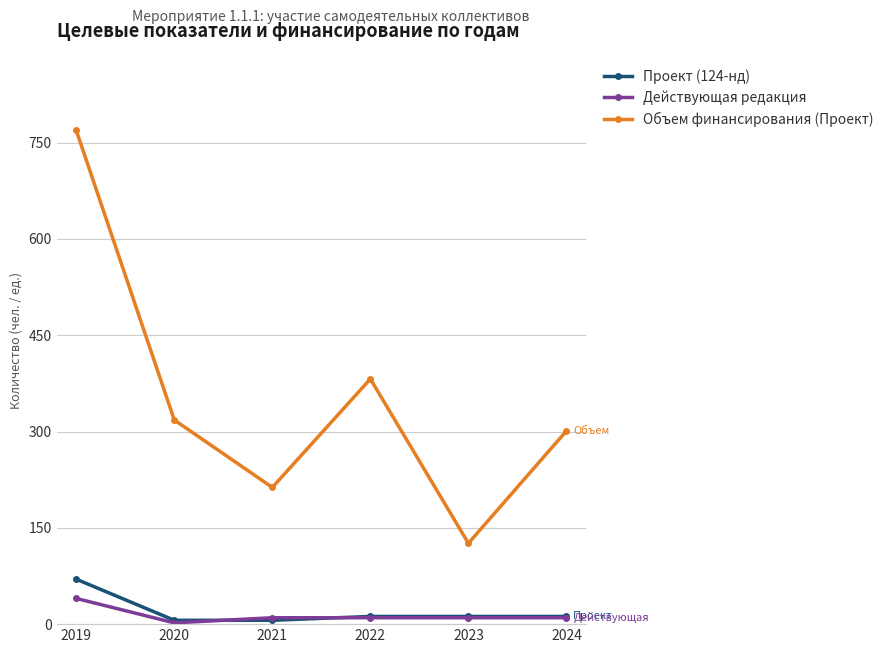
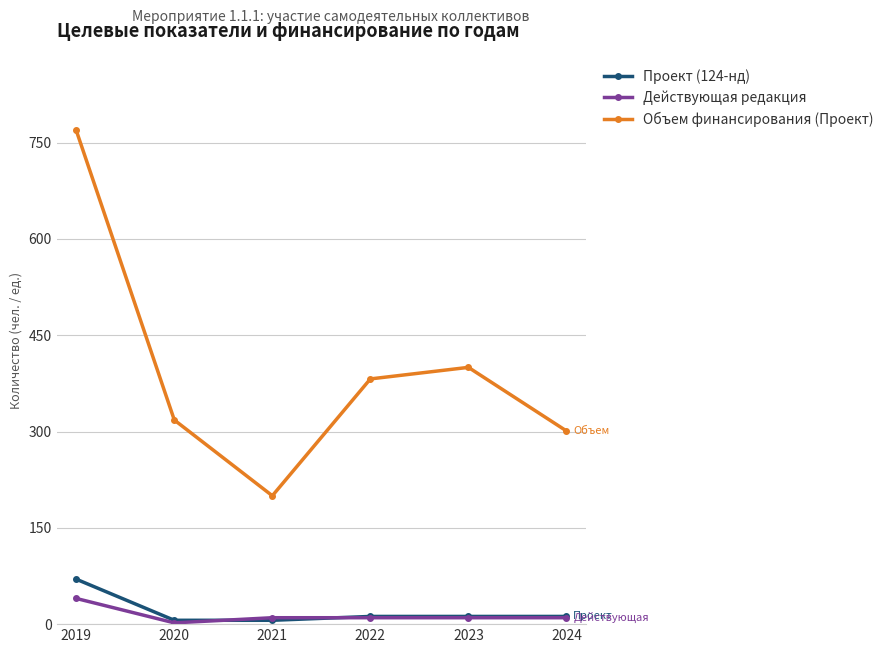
  {
    "Проект (124-нд)": {
      "2019": 70,
      "2020": 10,
      "2021": 10
    },
    "Действующая редакция": {
      "2019": 40,
      "2020": 0,
      "2021": 10
    },
    "Объем финансирования (Проект)": {
      "2019": 770,
      "2020": 320,
-     "2021": 210,
+     "2021": 200,
      "2022": 380,
-     "2023": 130,
+     "2023": 400,
      "2024": 300
    }
  }
